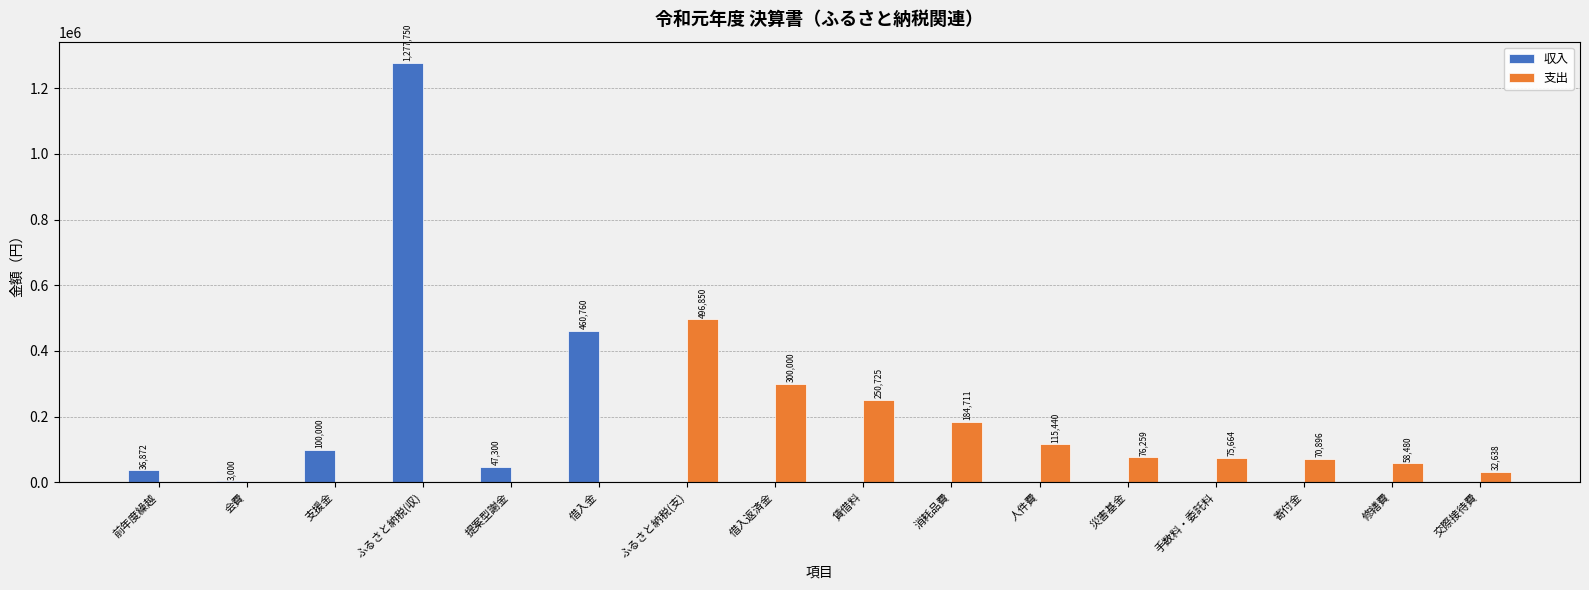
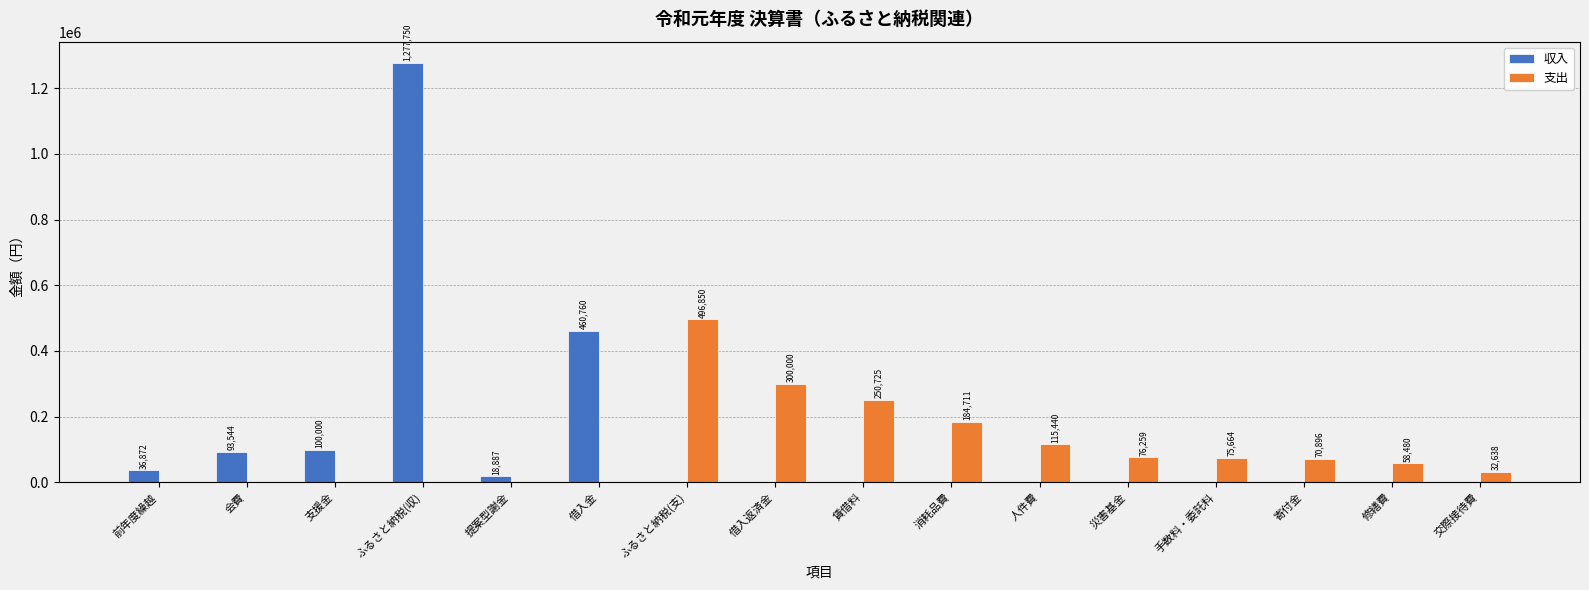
  {
    "収入": {
      "前年度繰越": "36,872",
-     "会費": "3,000",
+     "会費": "93,544",
      "支援金": "100,000",
      "ふるさと納税(収)": "1,277,750",
-     "提案型謝金": "47,300",
+     "提案型謝金": "18,887",
      "借入金": "460,760"
    },
    "支出": {
      "ふるさと納税(支)": "496,850",
      "借入返済金": "300,000",
      "賃借料": "250,725",
      "消耗品費": "184,711",
      "人件費": "115,440",
      "災害基金": "76,259",
      "手数料・委託料": "75,664",
      "寄付金": "70,896",
      "修繕費": "58,480",
      "交際接待費": "32,638"
    }
  }
